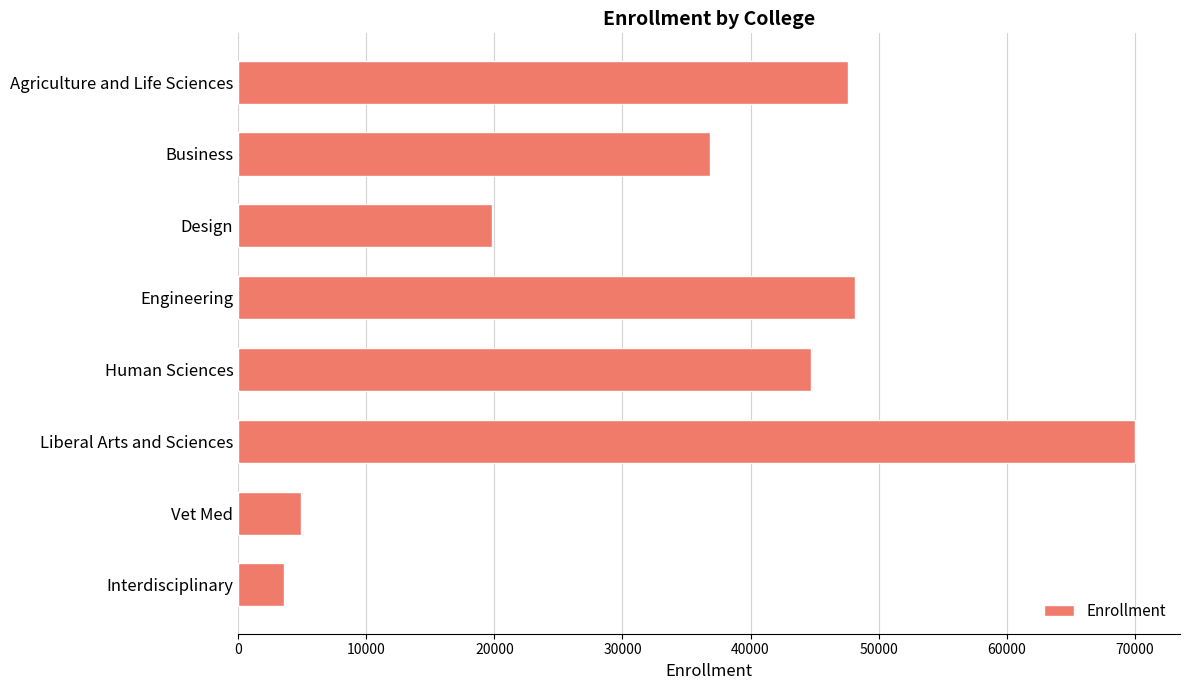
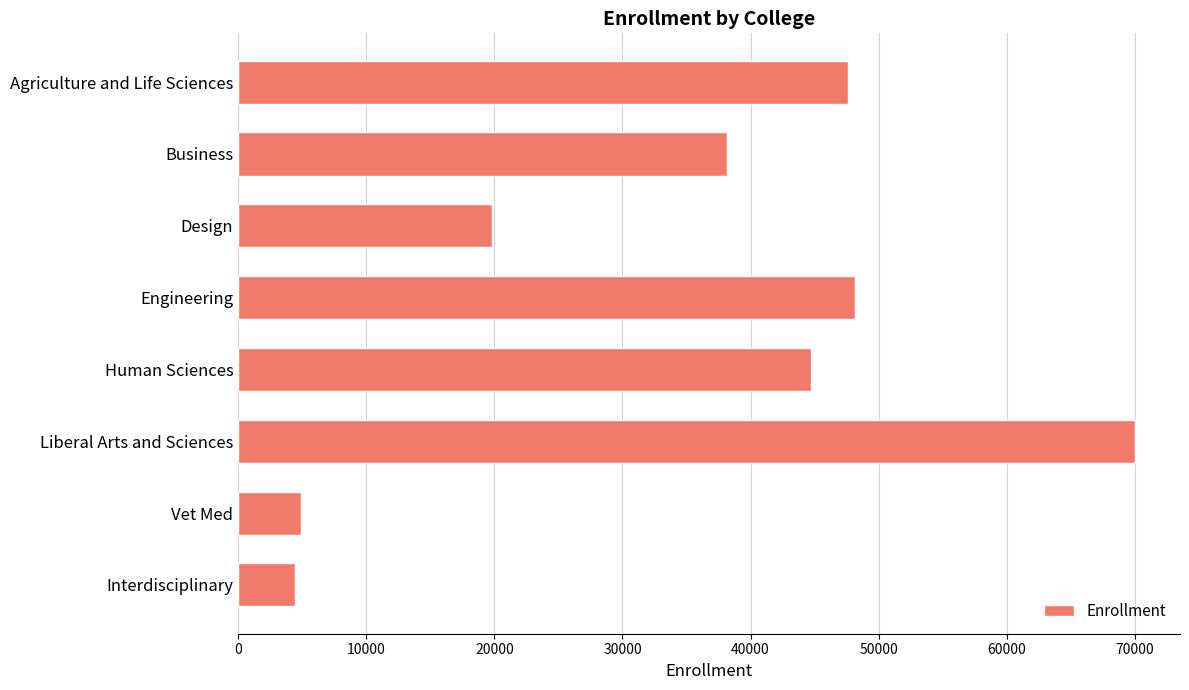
  {
    "Agriculture and Life Sciences": 47600,
-   "Business": 36800,
+   "Business": 38100,
    "Design": 19800,
    "Engineering": 48100,
    "Human Sciences": 44700,
    "Liberal Arts and Sciences": 70000,
    "Vet Med": 4900,
-   "Interdisciplinary": 3600
+   "Interdisciplinary": 4400
  }
